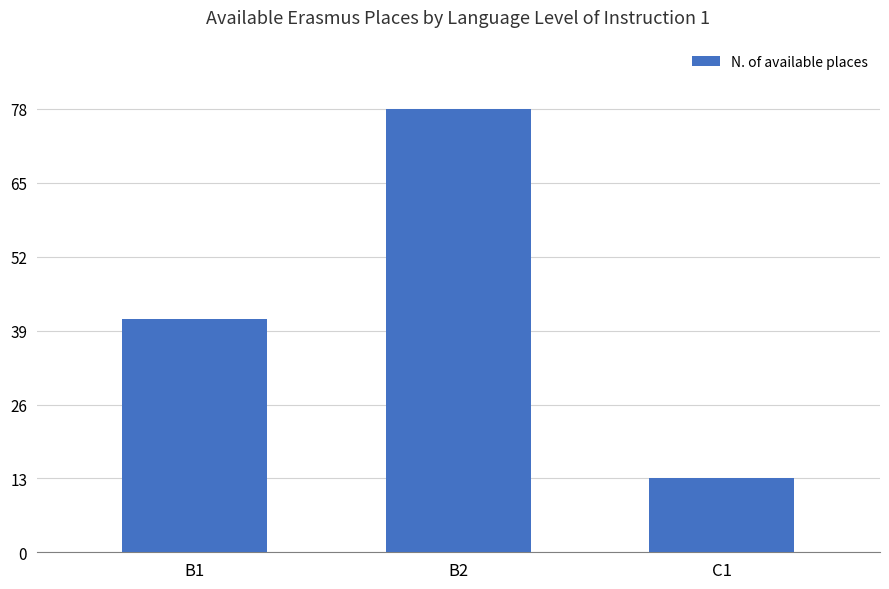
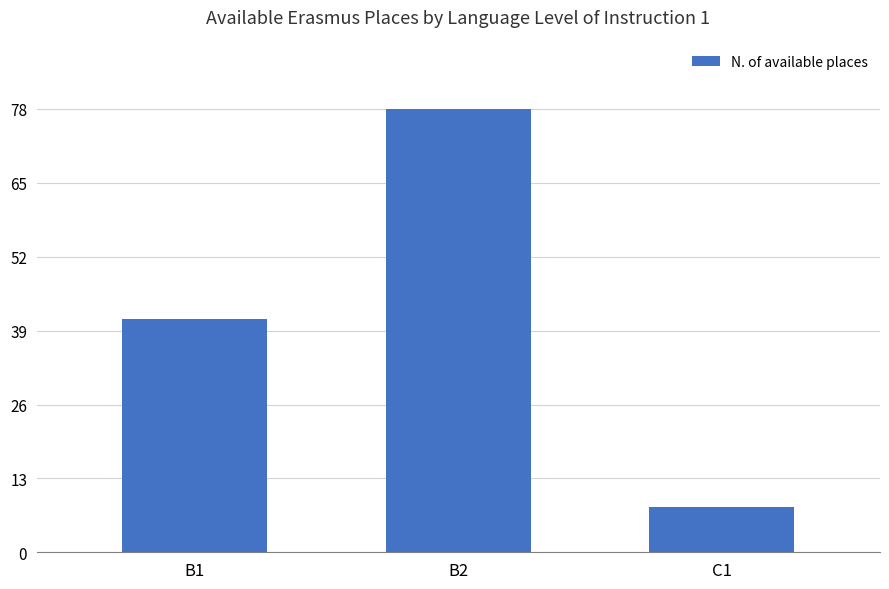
  {
    "B1": 41,
    "B2": 78,
-   "C1": 13
+   "C1": 8
  }
